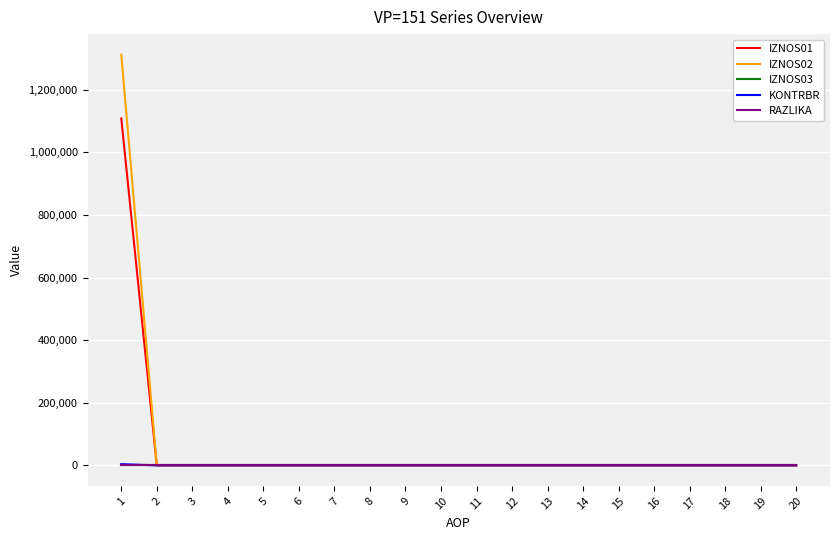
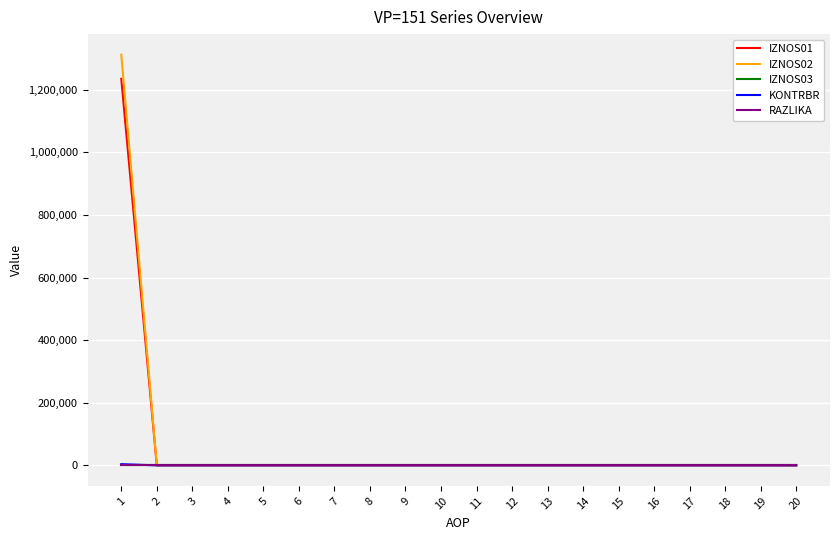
  {
    "IZNOS01": {
-     "1": "1,110,000"
+     "1": "1,240,000"
    },
    "IZNOS02": {
      "1": "1,310,000"
    }
  }
